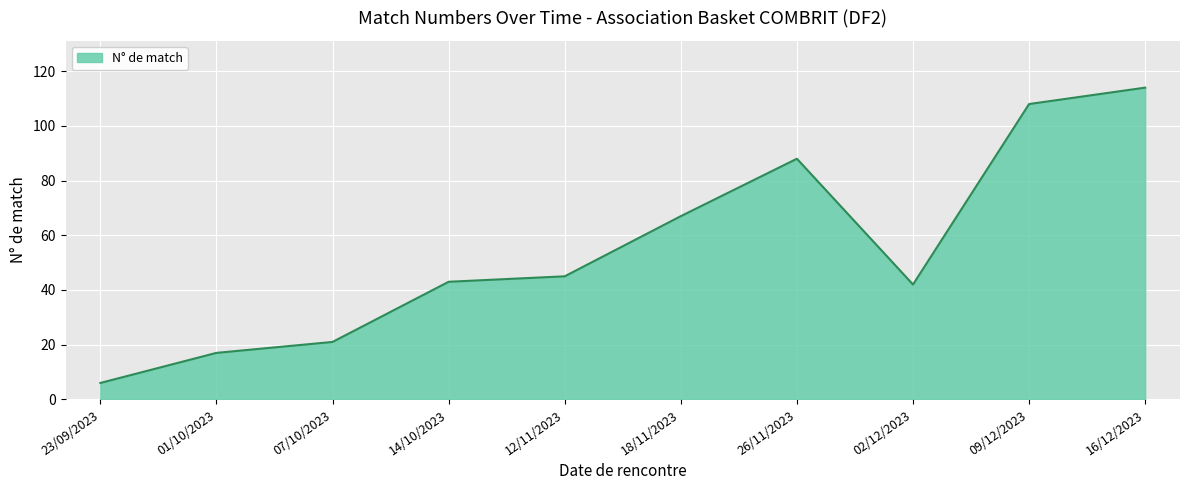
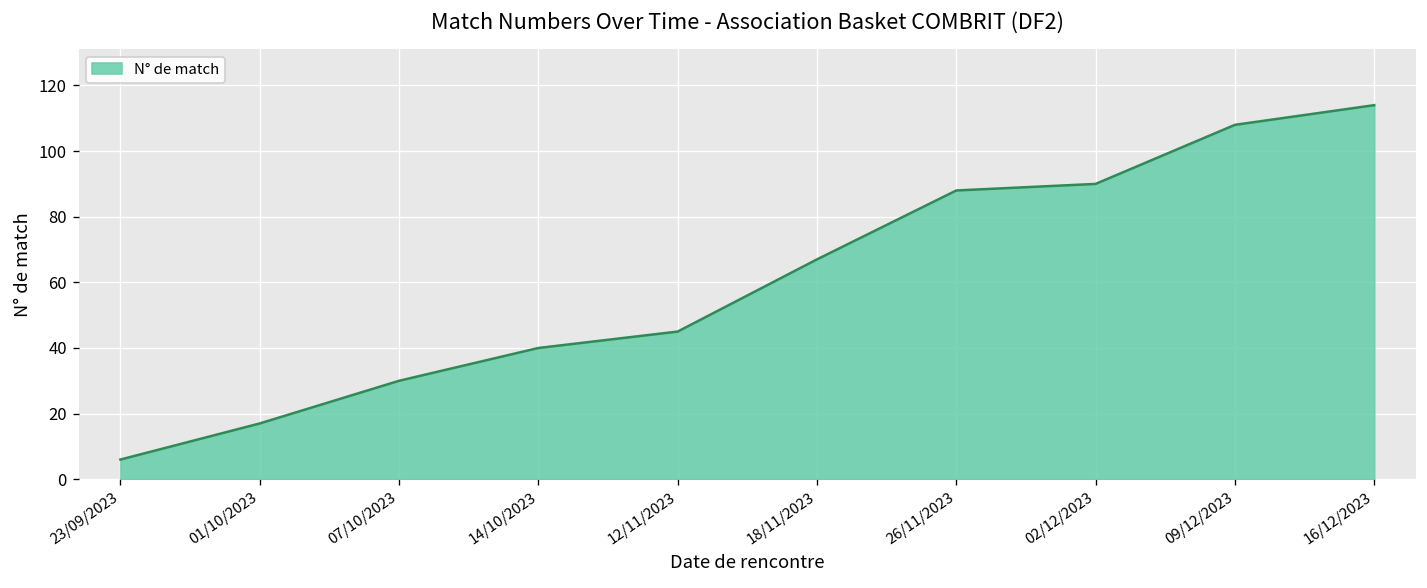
  {
    "23/09/2023": 6,
    "01/10/2023": 17,
-   "07/10/2023": 21,
-   "14/10/2023": 43,
+   "07/10/2023": 30,
+   "14/10/2023": 40,
    "12/11/2023": 45,
    "18/11/2023": 67,
    "26/11/2023": 88,
-   "02/12/2023": 42,
+   "02/12/2023": 90,
    "09/12/2023": 108,
    "16/12/2023": 114
  }
